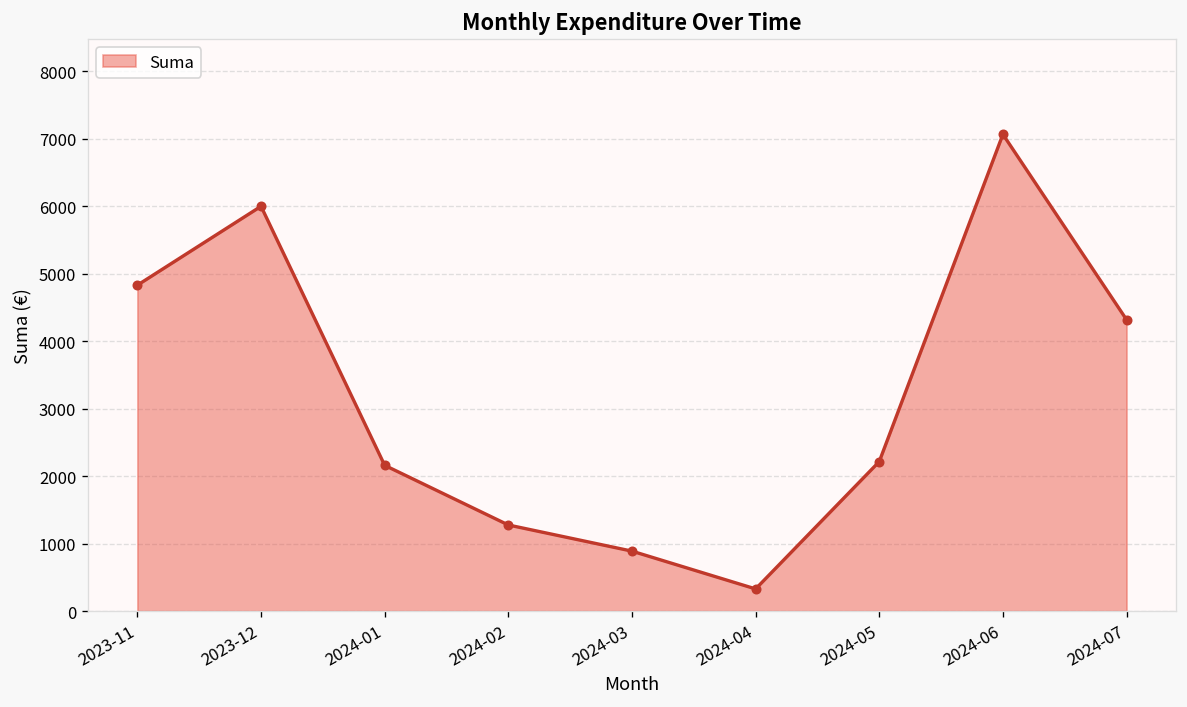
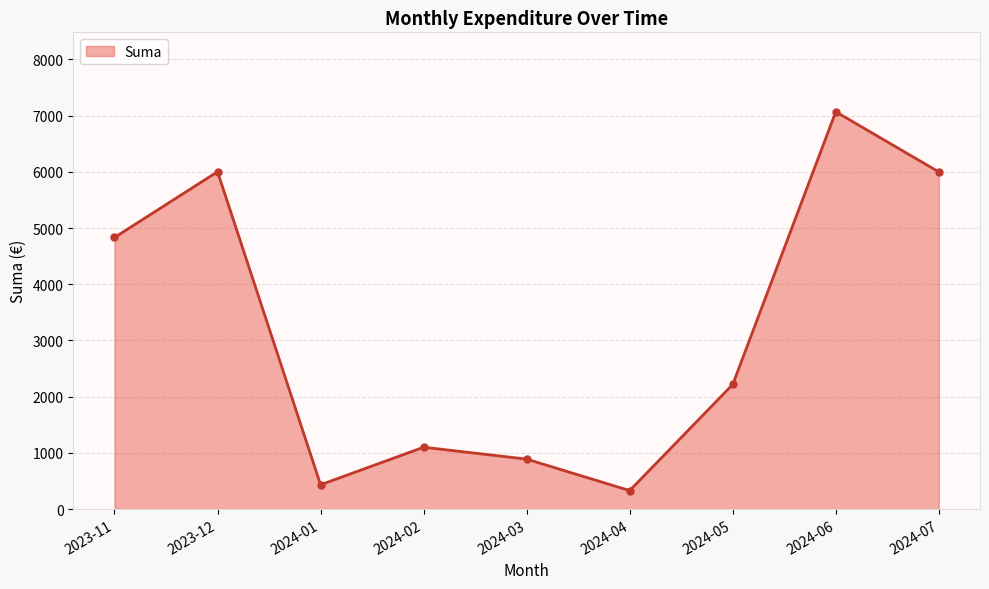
  {
    "2023-11": 4800,
    "2023-12": 6000,
-   "2024-01": 2200,
-   "2024-02": 1300,
+   "2024-01": 400,
+   "2024-02": 1100,
    "2024-03": 900,
    "2024-04": 300,
    "2024-05": 2200,
    "2024-06": 7100,
-   "2024-07": 4300
+   "2024-07": 6000
  }
